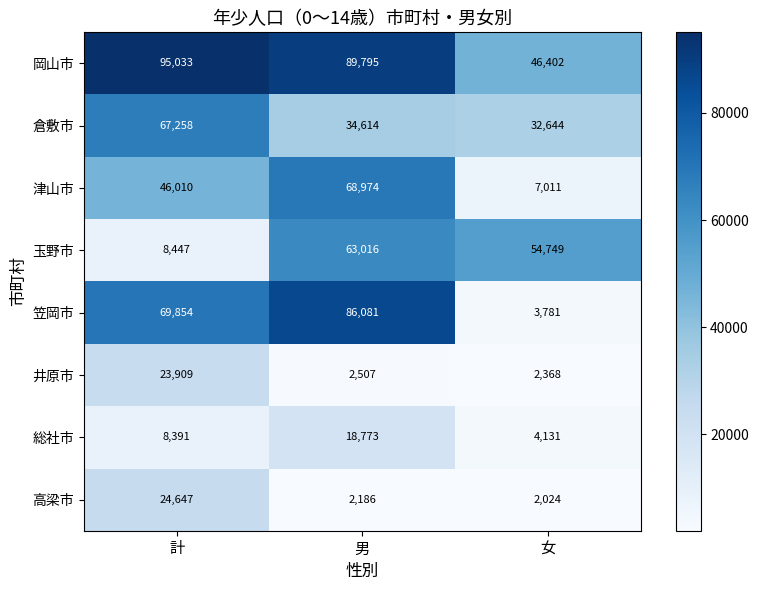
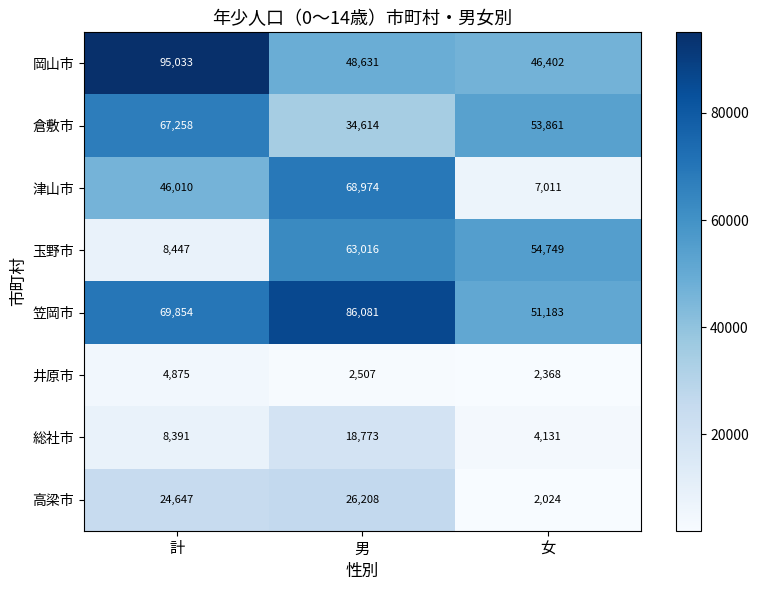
  {
    "岡山市": {
      "計": "95,033",
-     "男": "89,795",
+     "男": "48,631",
      "女": "46,402"
    },
    "倉敷市": {
      "計": "67,258",
      "男": "34,614",
-     "女": "32,644"
+     "女": "53,861"
    },
    "津山市": {
      "計": "46,010",
      "男": "68,974",
      "女": "7,011"
    },
    "玉野市": {
      "計": "8,447",
      "男": "63,016",
      "女": "54,749"
    },
    "笠岡市": {
      "計": "69,854",
      "男": "86,081",
-     "女": "3,781"
+     "女": "51,183"
    },
    "井原市": {
-     "計": "23,909",
+     "計": "4,875",
      "男": "2,507",
      "女": "2,368"
    },
    "総社市": {
      "計": "8,391",
      "男": "18,773",
      "女": "4,131"
    },
    "高梁市": {
      "計": "24,647",
-     "男": "2,186",
+     "男": "26,208",
      "女": "2,024"
    }
  }
